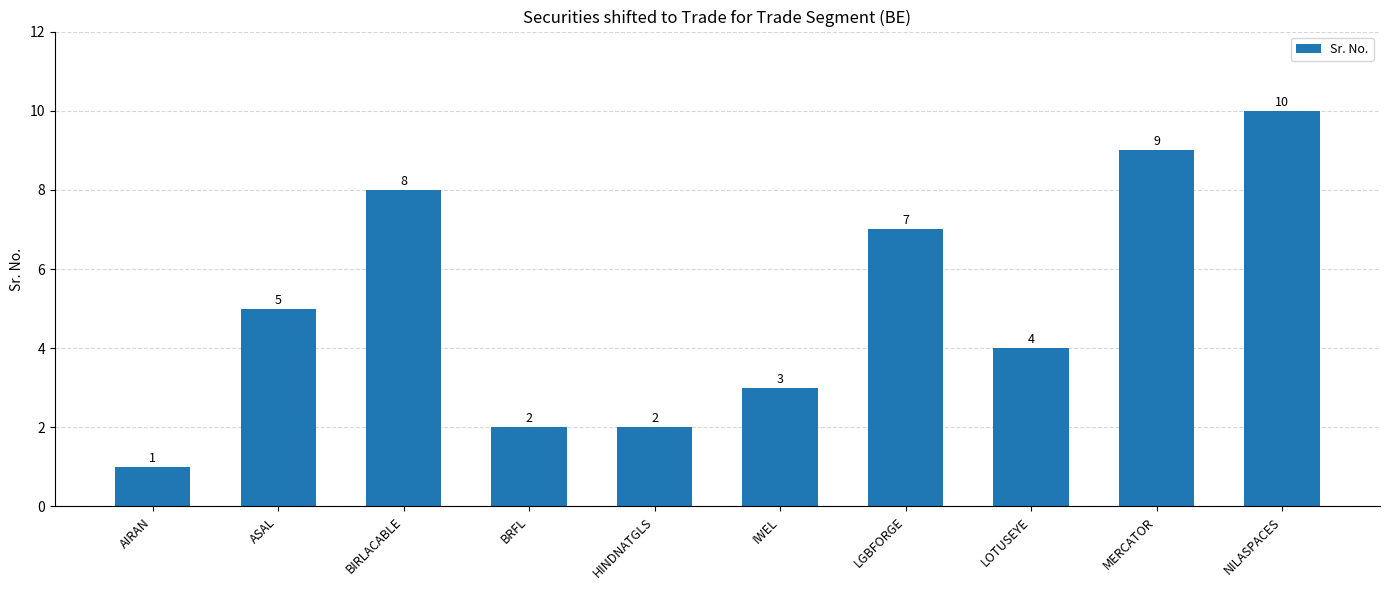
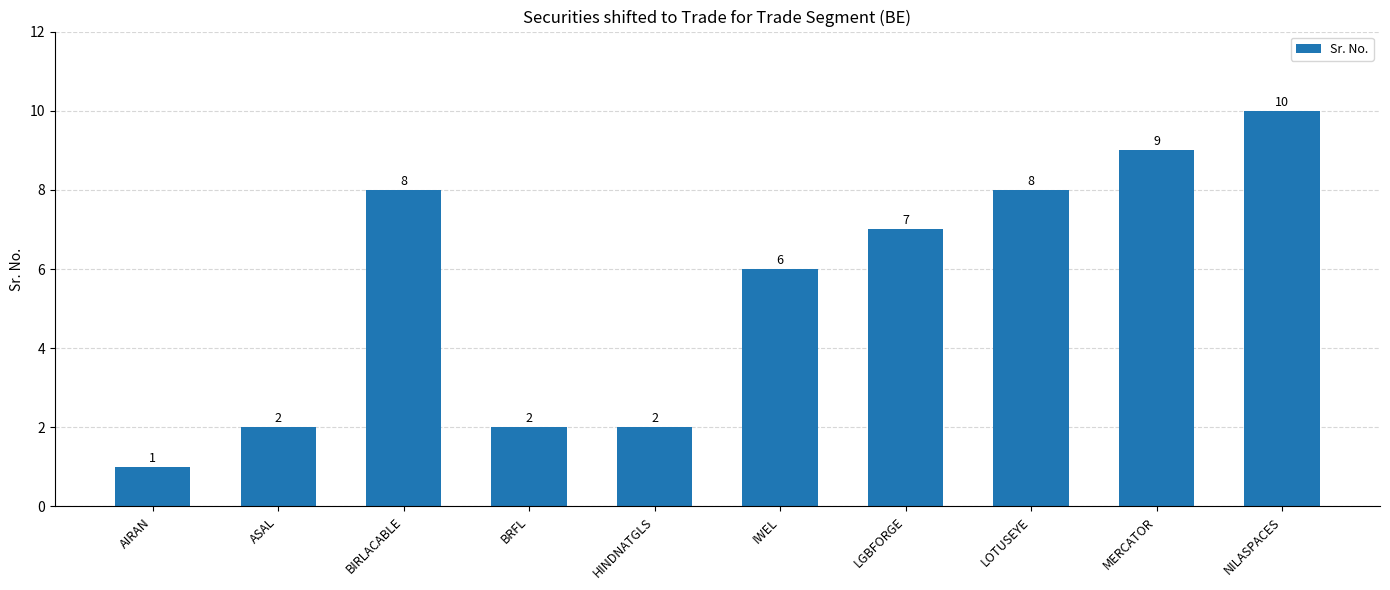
  {
    "AIRAN": 1,
-   "ASAL": 5,
+   "ASAL": 2,
    "BIRLACABLE": 8,
    "BRFL": 2,
    "HINDNATGLS": 2,
-   "IWEL": 3,
+   "IWEL": 6,
    "LGBFORGE": 7,
-   "LOTUSEYE": 4,
+   "LOTUSEYE": 8,
    "MERCATOR": 9,
    "NILASPACES": 10
  }
